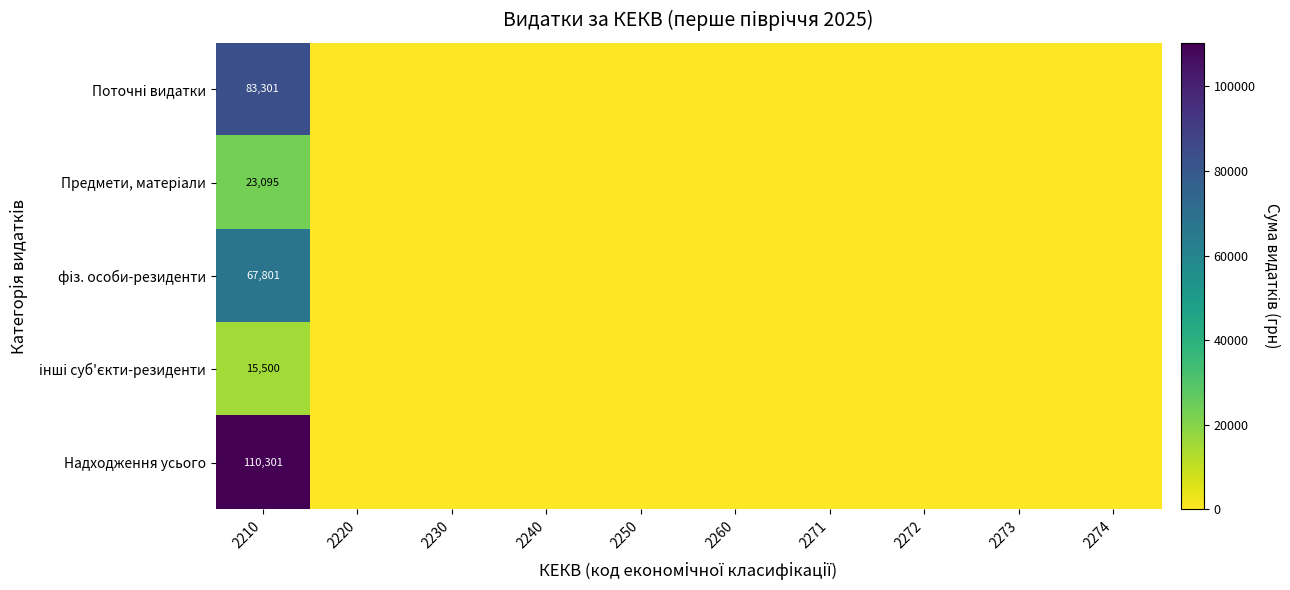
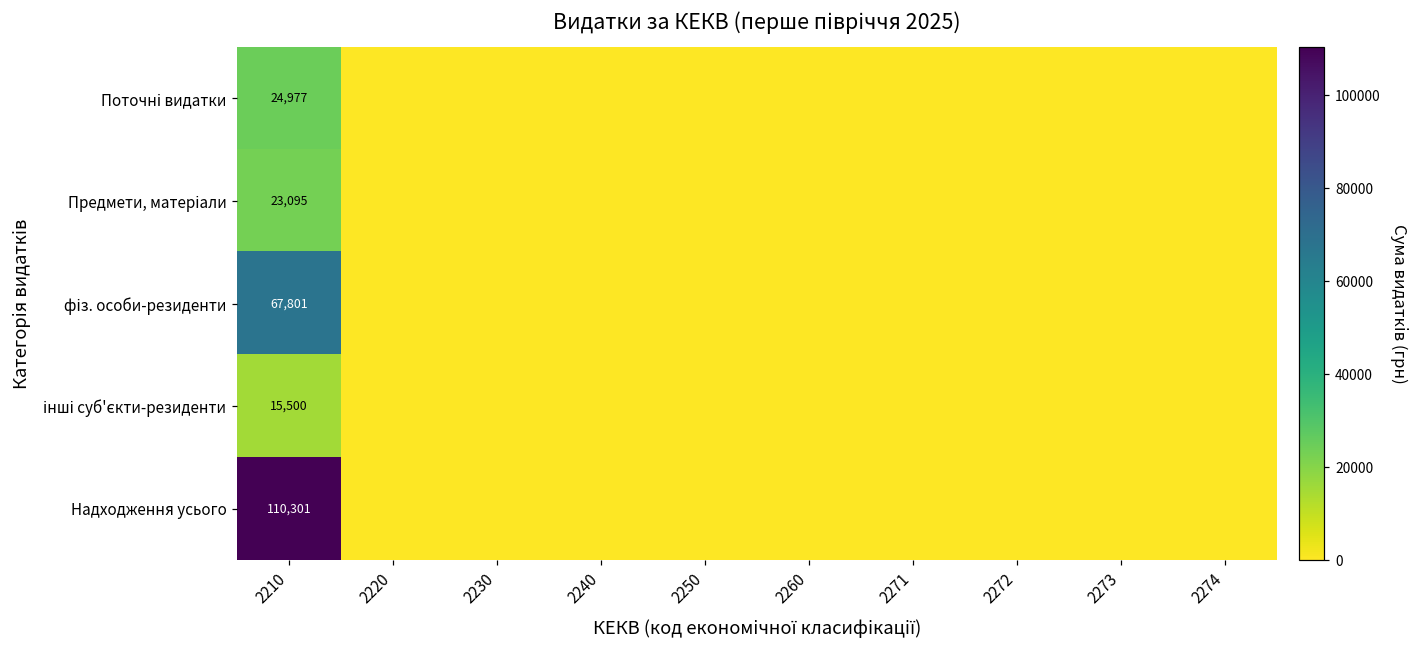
  {
    "Поточні видатки": {
-     "2210": "83,301"
+     "2210": "24,977"
    },
    "Предмети, матеріали": {
      "2210": "23,095"
    },
    "фіз. особи-резиденти": {
      "2210": "67,801"
    },
    "інші суб'єкти-резиденти": {
      "2210": "15,500"
    },
    "Надходження усього": {
      "2210": "110,301"
    }
  }
